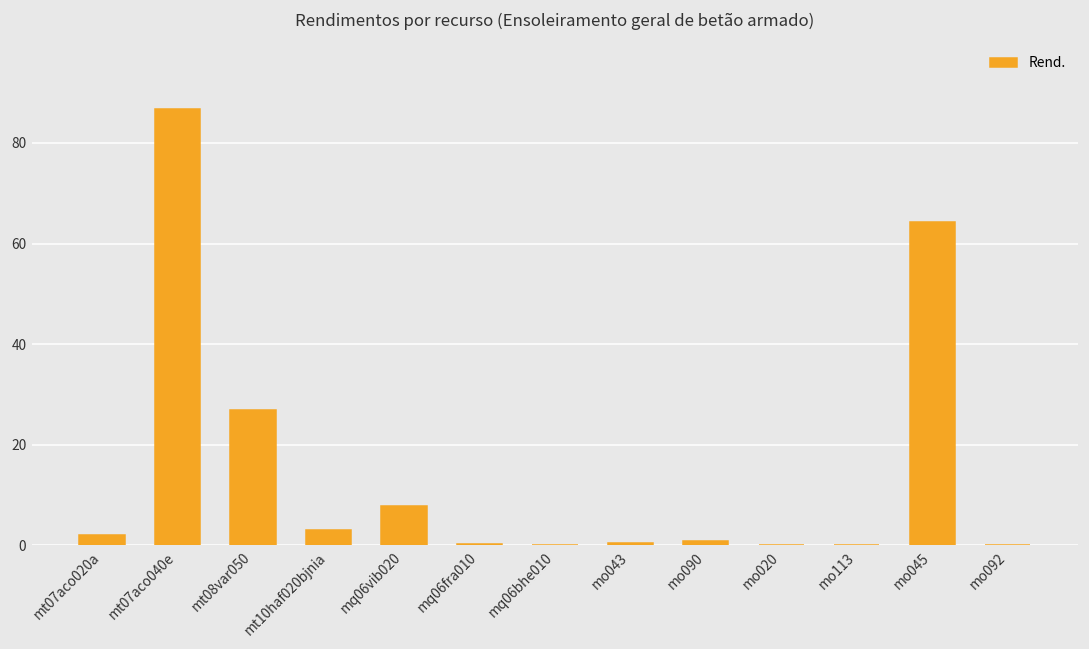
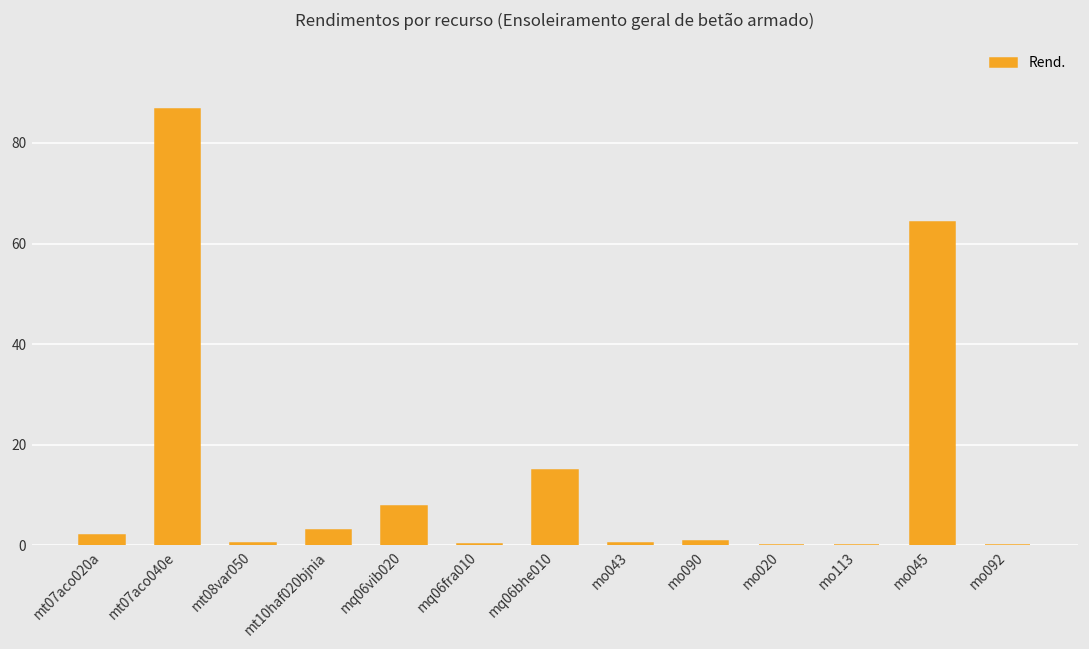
  {
    "mt07aco020a": 2,
    "mt07aco040e": 87,
-   "mt08var050": 27,
+   "mt08var050": 0,
    "mt10haf020bjnia": 3,
    "mq06vib020": 8,
-   "mq06bhe010": 0,
+   "mq06bhe010": 15,
    "mo090": 1,
    "mo045": 64
  }
